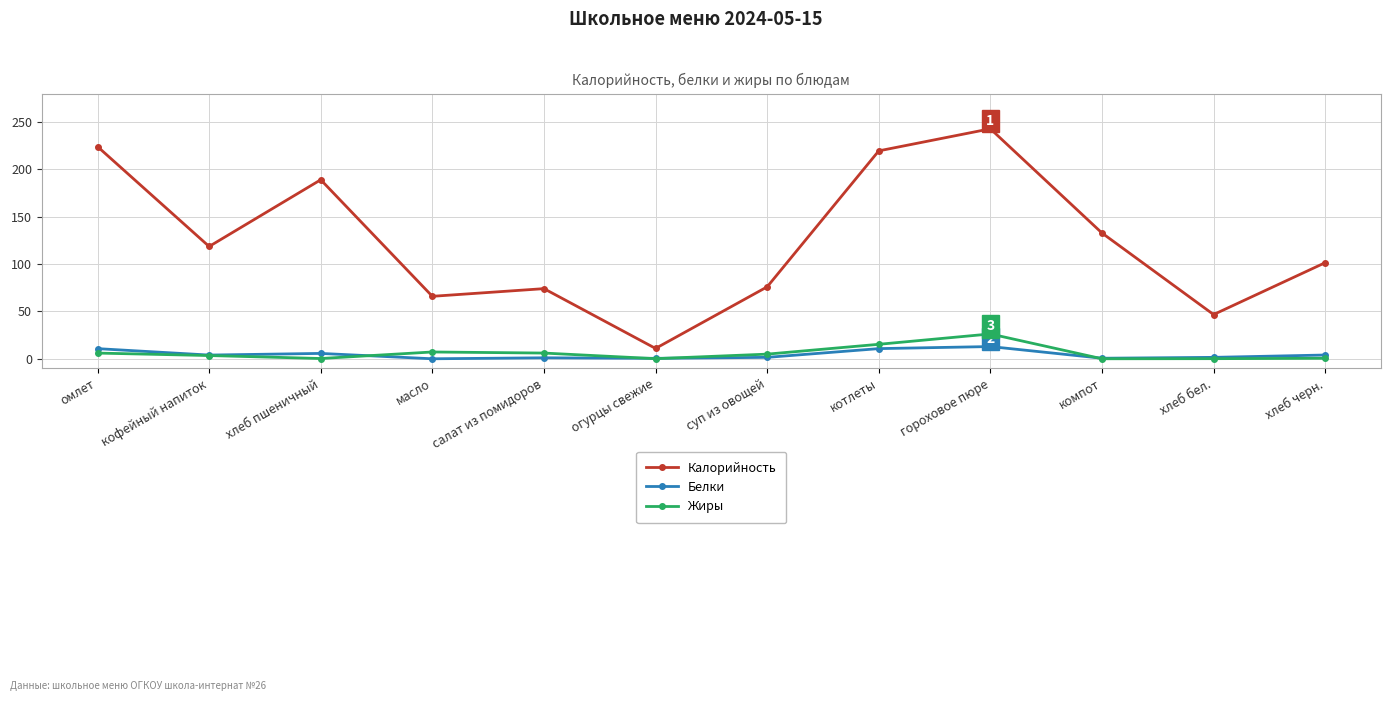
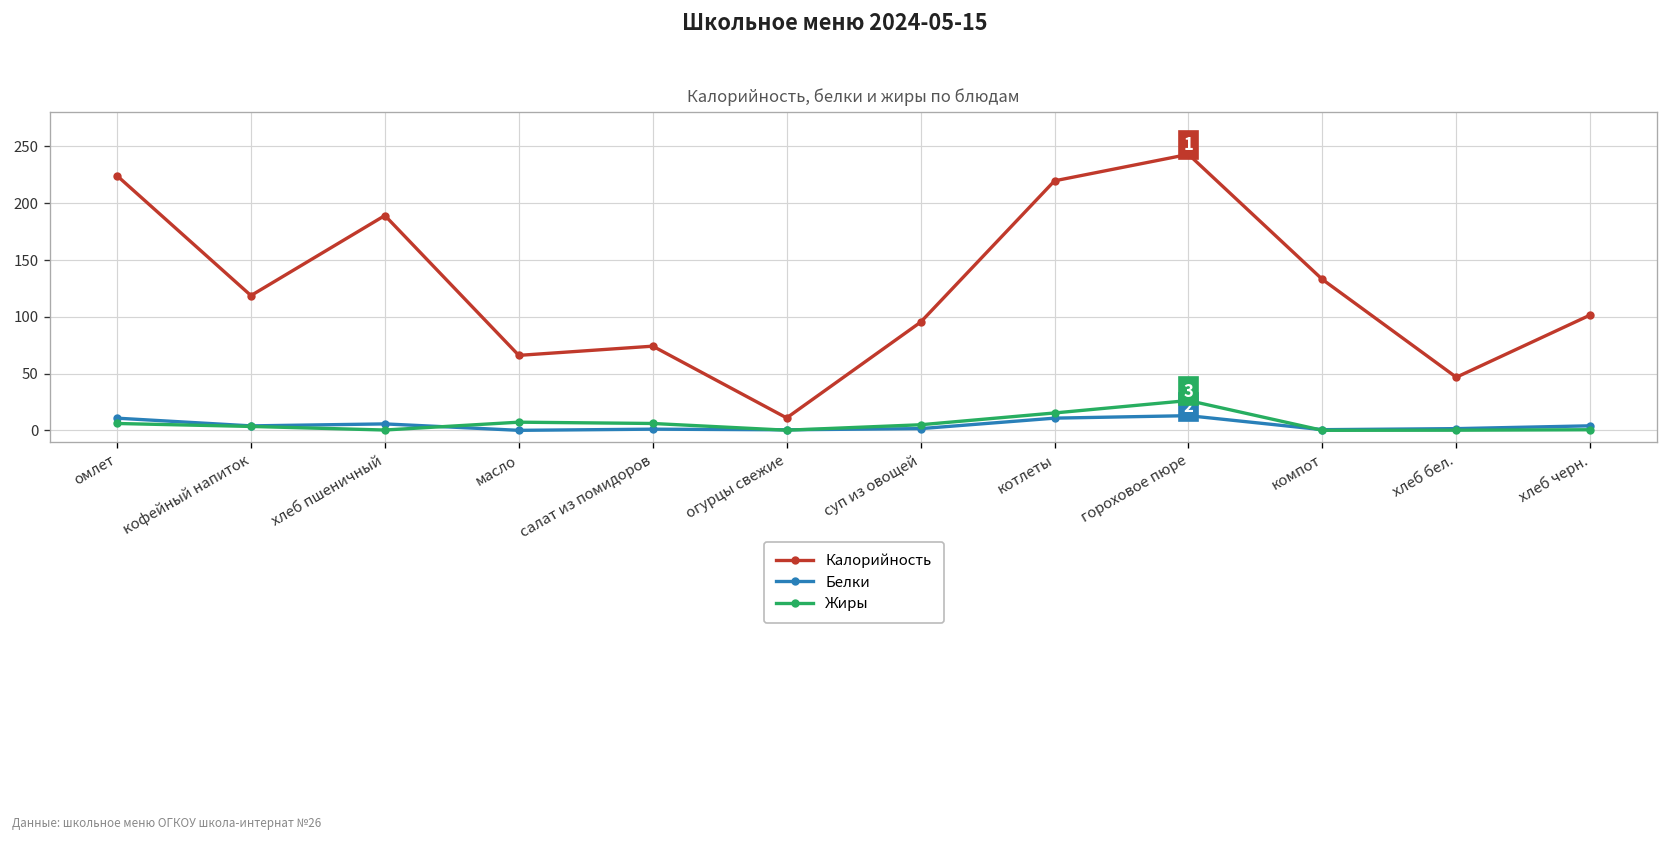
  {
    "Калорийность": {
      "омлет": 220,
      "кофейный напиток": 120,
      "хлеб пшеничный": 190,
      "масло": 70,
      "салат из помидоров": 70,
      "огурцы свежие": 10,
-     "суп из овощей": 80,
+     "суп из овощей": 100,
      "котлеты": 220,
      "компот": 130,
      "хлеб бел.": 50,
      "хлеб черн.": 100
    },
    "Белки": {
      "омлет": 10,
      "хлеб пшеничный": 10,
      "масло": 0,
      "салат из помидоров": 0,
      "суп из овощей": 0,
      "котлеты": 10,
      "хлеб черн.": 0
    },
    "Жиры": {
      "омлет": 10,
      "хлеб пшеничный": 0,
      "масло": 10,
      "салат из помидоров": 10,
      "суп из овощей": 0,
      "котлеты": 20,
      "хлеб черн.": 0
    }
  }
